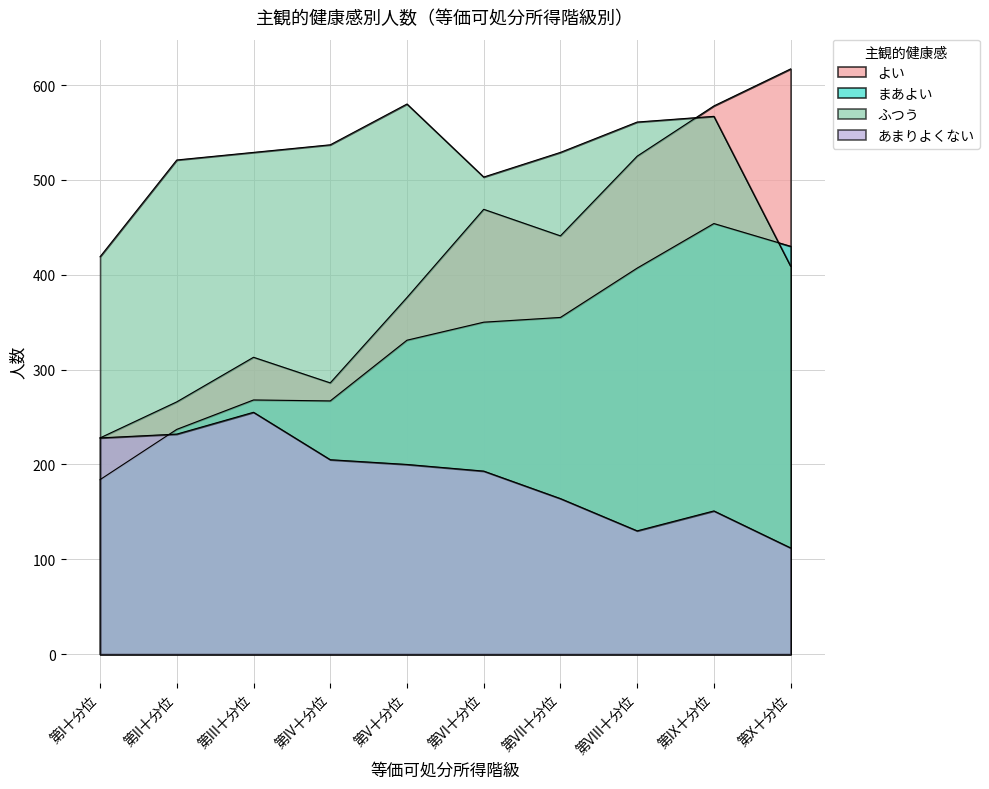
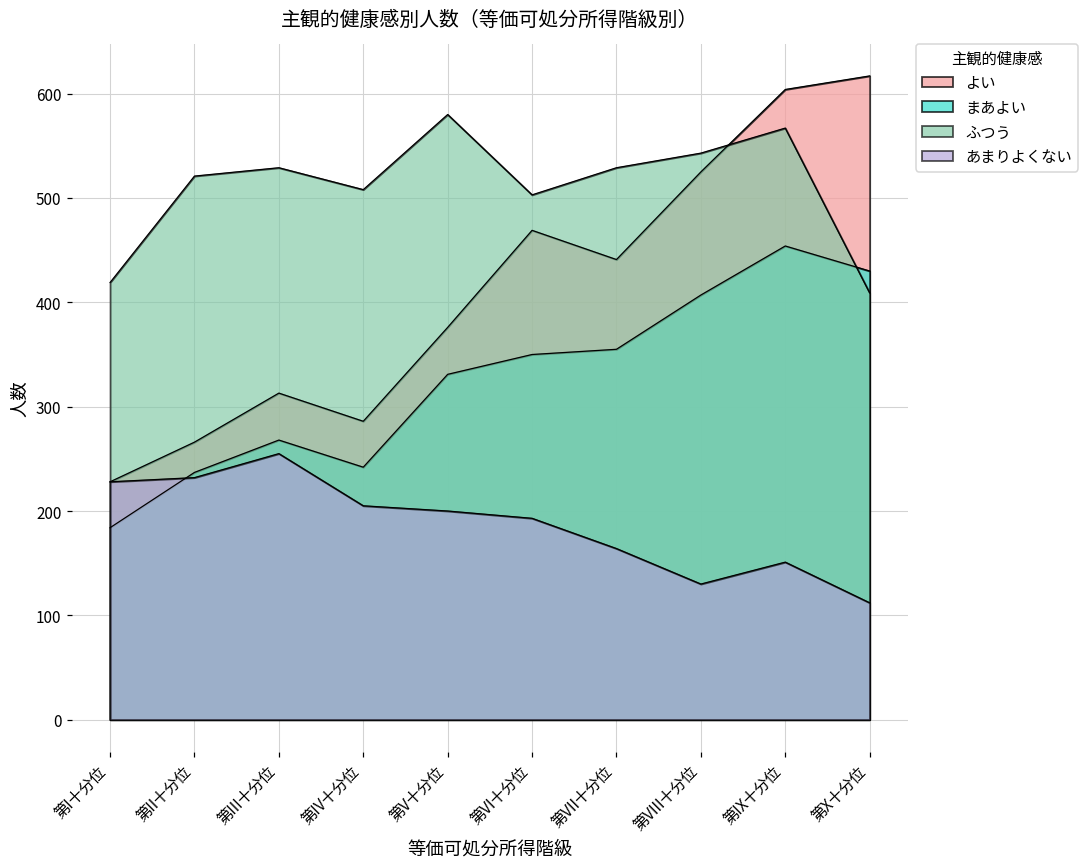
  {
    "よい": {
      "第II十分位": 270,
      "第III十分位": 310,
      "第IV十分位": 290,
      "第V十分位": 380,
      "第VI十分位": 470,
      "第VII十分位": 440,
      "第VIII十分位": 530,
-     "第IX十分位": 580,
+     "第IX十分位": 600,
      "第X十分位": 620
    },
    "まあよい": {
      "第I十分位": 180,
      "第II十分位": 240,
      "第III十分位": 270,
-     "第IV十分位": 270,
+     "第IV十分位": 240,
      "第V十分位": 330,
      "第VI十分位": 350,
      "第VII十分位": 360,
      "第VIII十分位": 410,
      "第IX十分位": 450,
      "第X十分位": 430
    },
    "ふつう": {
      "第I十分位": 420,
      "第II十分位": 520,
      "第III十分位": 530,
-     "第IV十分位": 540,
+     "第IV十分位": 510,
      "第V十分位": 580,
      "第VI十分位": 500,
      "第VII十分位": 530,
-     "第VIII十分位": 560,
+     "第VIII十分位": 540,
      "第IX十分位": 570,
      "第X十分位": 410
    },
    "あまりよくない": {
      "第II十分位": 230,
      "第III十分位": 260,
      "第IV十分位": 210,
      "第V十分位": 200,
      "第VI十分位": 190,
      "第VII十分位": 160,
      "第VIII十分位": 130,
      "第IX十分位": 150,
      "第X十分位": 110
    }
  }
